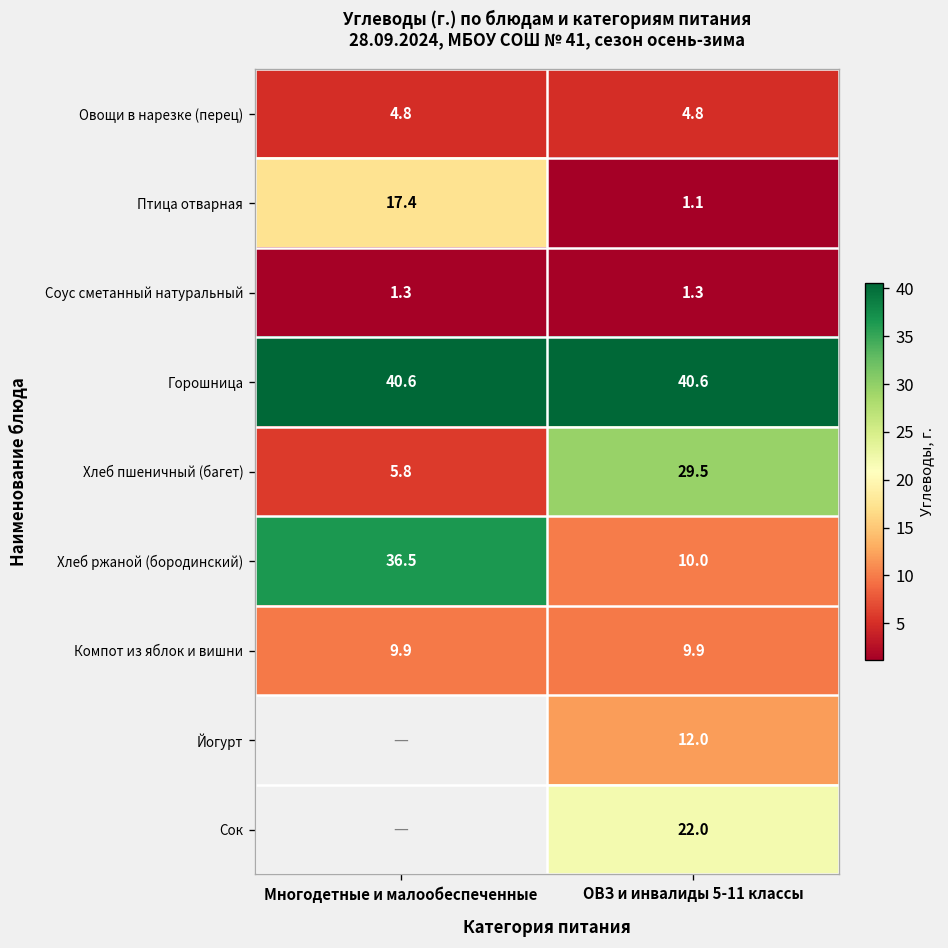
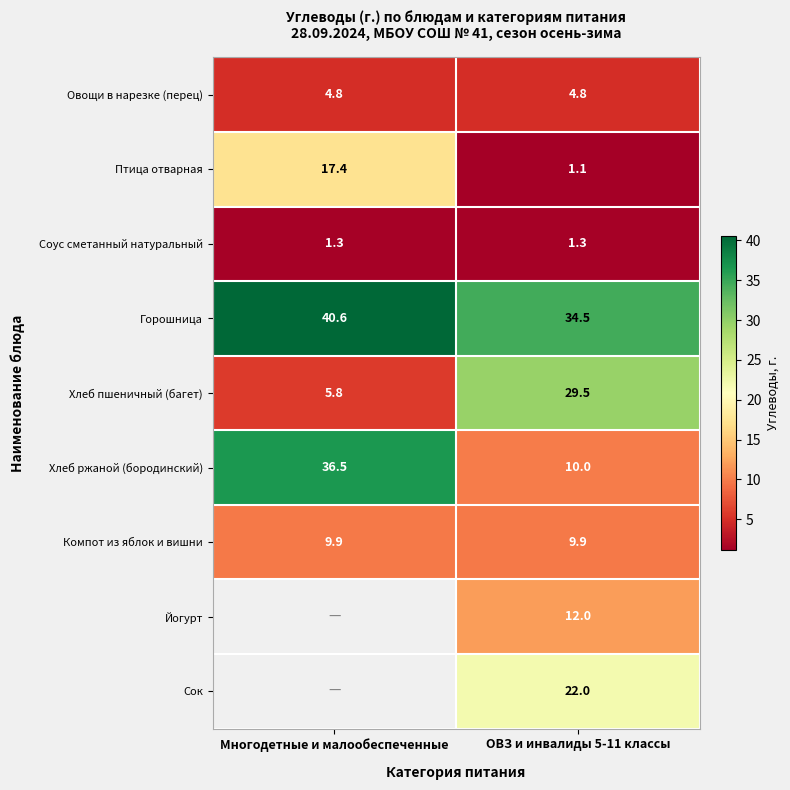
  {
    "Овощи в нарезке (перец)": {
      "Многодетные и малообеспеченные": 4.8,
      "ОВЗ и инвалиды 5-11 классы": 4.8
    },
    "Птица отварная": {
      "Многодетные и малообеспеченные": 17.4,
      "ОВЗ и инвалиды 5-11 классы": 1.1
    },
    "Соус сметанный натуральный": {
      "Многодетные и малообеспеченные": 1.3,
      "ОВЗ и инвалиды 5-11 классы": 1.3
    },
    "Горошница": {
      "Многодетные и малообеспеченные": 40.6,
-     "ОВЗ и инвалиды 5-11 классы": 40.6
+     "ОВЗ и инвалиды 5-11 классы": 34.5
    },
    "Хлеб пшеничный (багет)": {
      "Многодетные и малообеспеченные": 5.8,
      "ОВЗ и инвалиды 5-11 классы": 29.5
    },
    "Хлеб ржаной (бородинский)": {
      "Многодетные и малообеспеченные": 36.5,
      "ОВЗ и инвалиды 5-11 классы": 10.0
    },
    "Компот из яблок и вишни": {
      "Многодетные и малообеспеченные": 9.9,
      "ОВЗ и инвалиды 5-11 классы": 9.9
    },
    "Йогурт": {
      "ОВЗ и инвалиды 5-11 классы": 12.0
    },
    "Сок": {
      "ОВЗ и инвалиды 5-11 классы": 22.0
    }
  }
